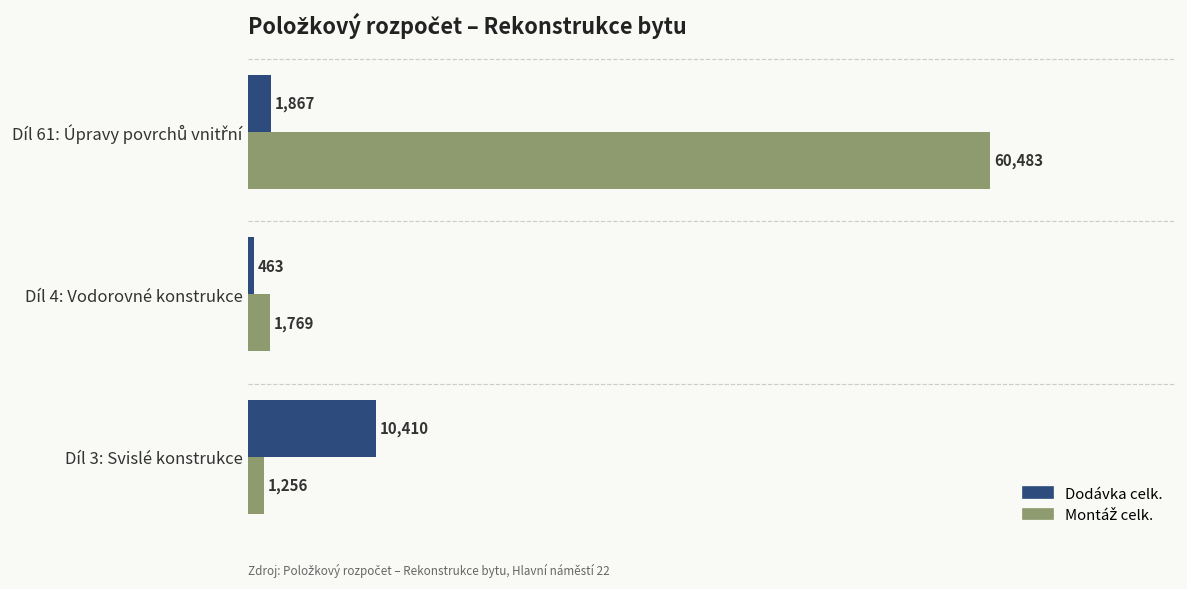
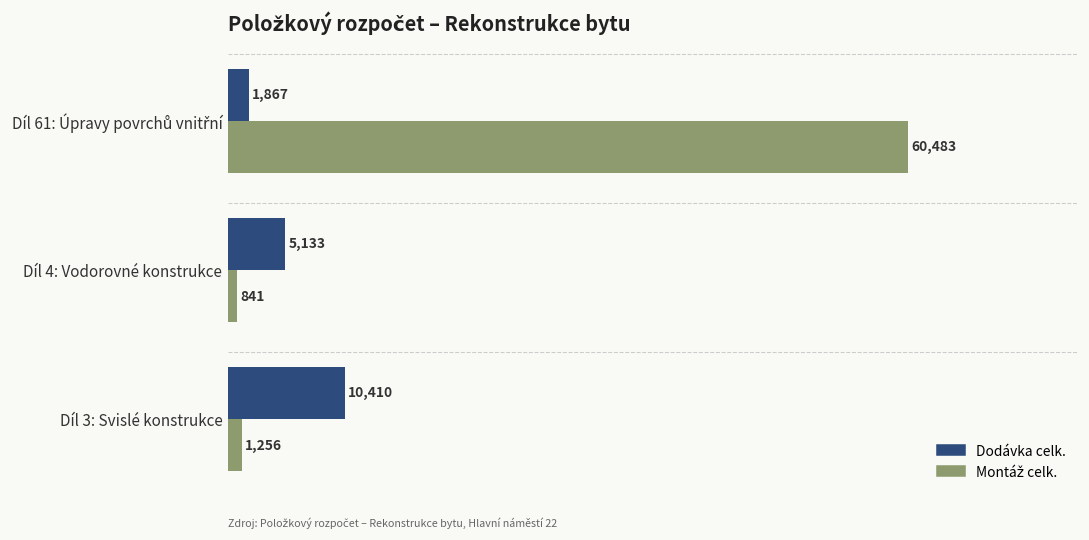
  {
    "Dodávka celk.": {
      "Díl 61: Úpravy povrchů vnitřní": "1,867",
-     "Díl 4: Vodorovné konstrukce": "463",
+     "Díl 4: Vodorovné konstrukce": "5,133",
      "Díl 3: Svislé konstrukce": "10,410"
    },
    "Montáž celk.": {
      "Díl 61: Úpravy povrchů vnitřní": "60,483",
-     "Díl 4: Vodorovné konstrukce": "1,769",
+     "Díl 4: Vodorovné konstrukce": "841",
      "Díl 3: Svislé konstrukce": "1,256"
    }
  }
